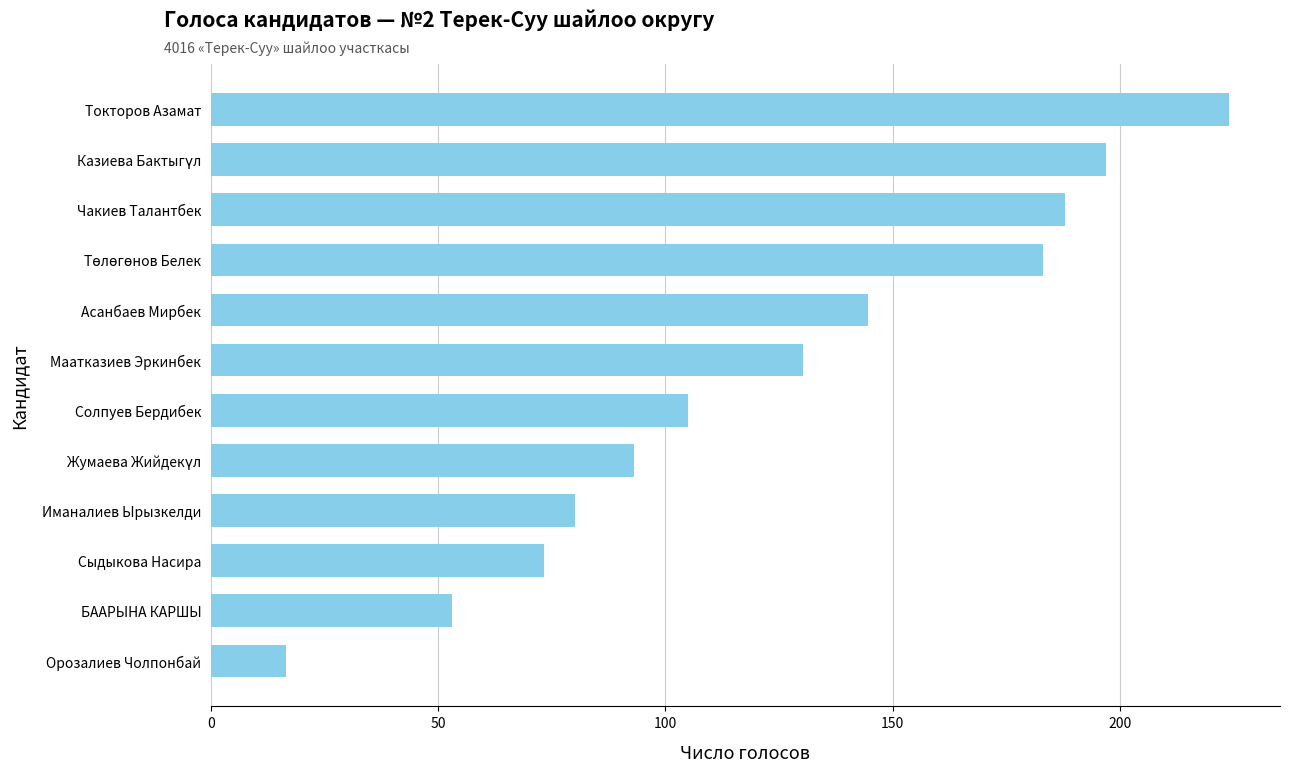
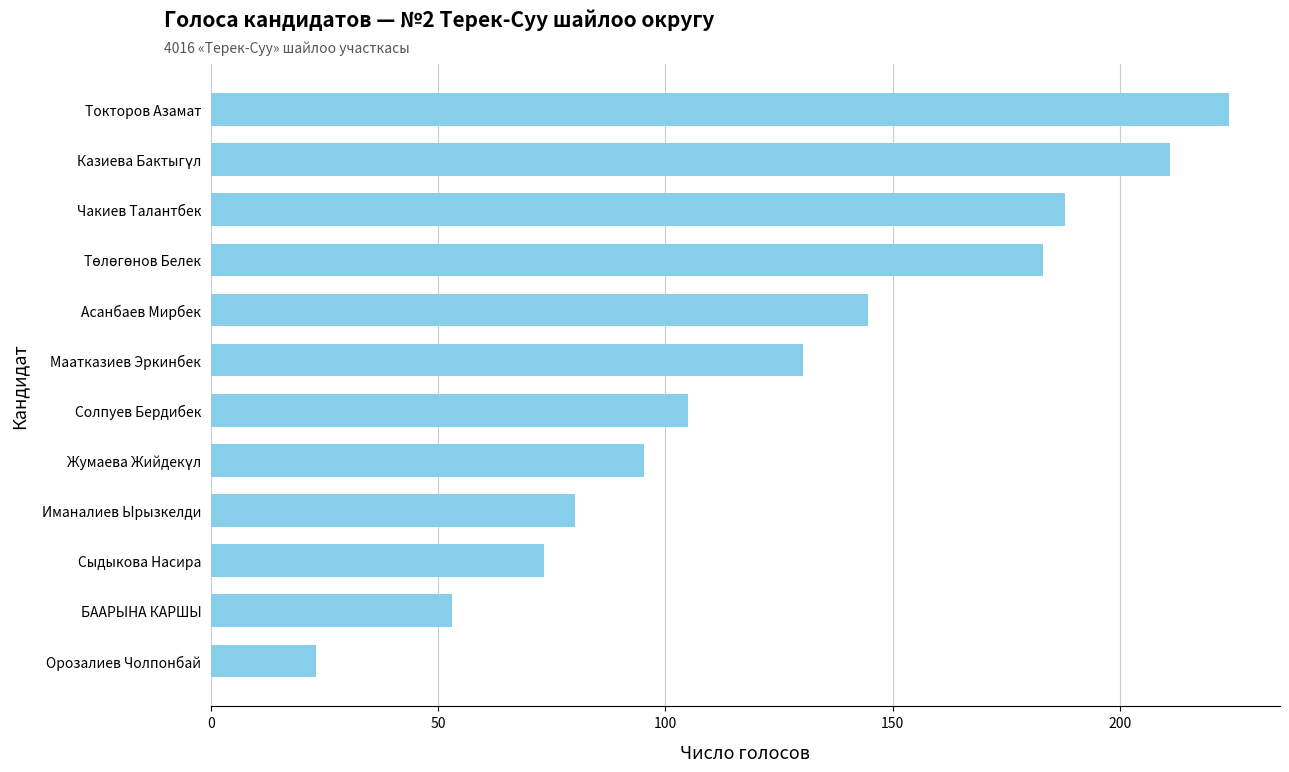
  {
    "Токторов Азамат": 224,
-   "Казиева Бактыгүл": 197,
+   "Казиева Бактыгүл": 211,
    "Чакиев Талантбек": 188,
    "Төлөгөнов Белек": 183,
    "Асанбаев Мирбек": 145,
    "Маатказиев Эркинбек": 130,
    "Солпуев Бердибек": 105,
-   "Жумаева Жийдекүл": 93,
+   "Жумаева Жийдекүл": 95,
    "Иманалиев Ырызкелди": 80,
    "Сыдыкова Насира": 73,
    "БААРЫНА КАРШЫ": 53,
-   "Орозалиев Чолпонбай": 17
+   "Орозалиев Чолпонбай": 23
  }
